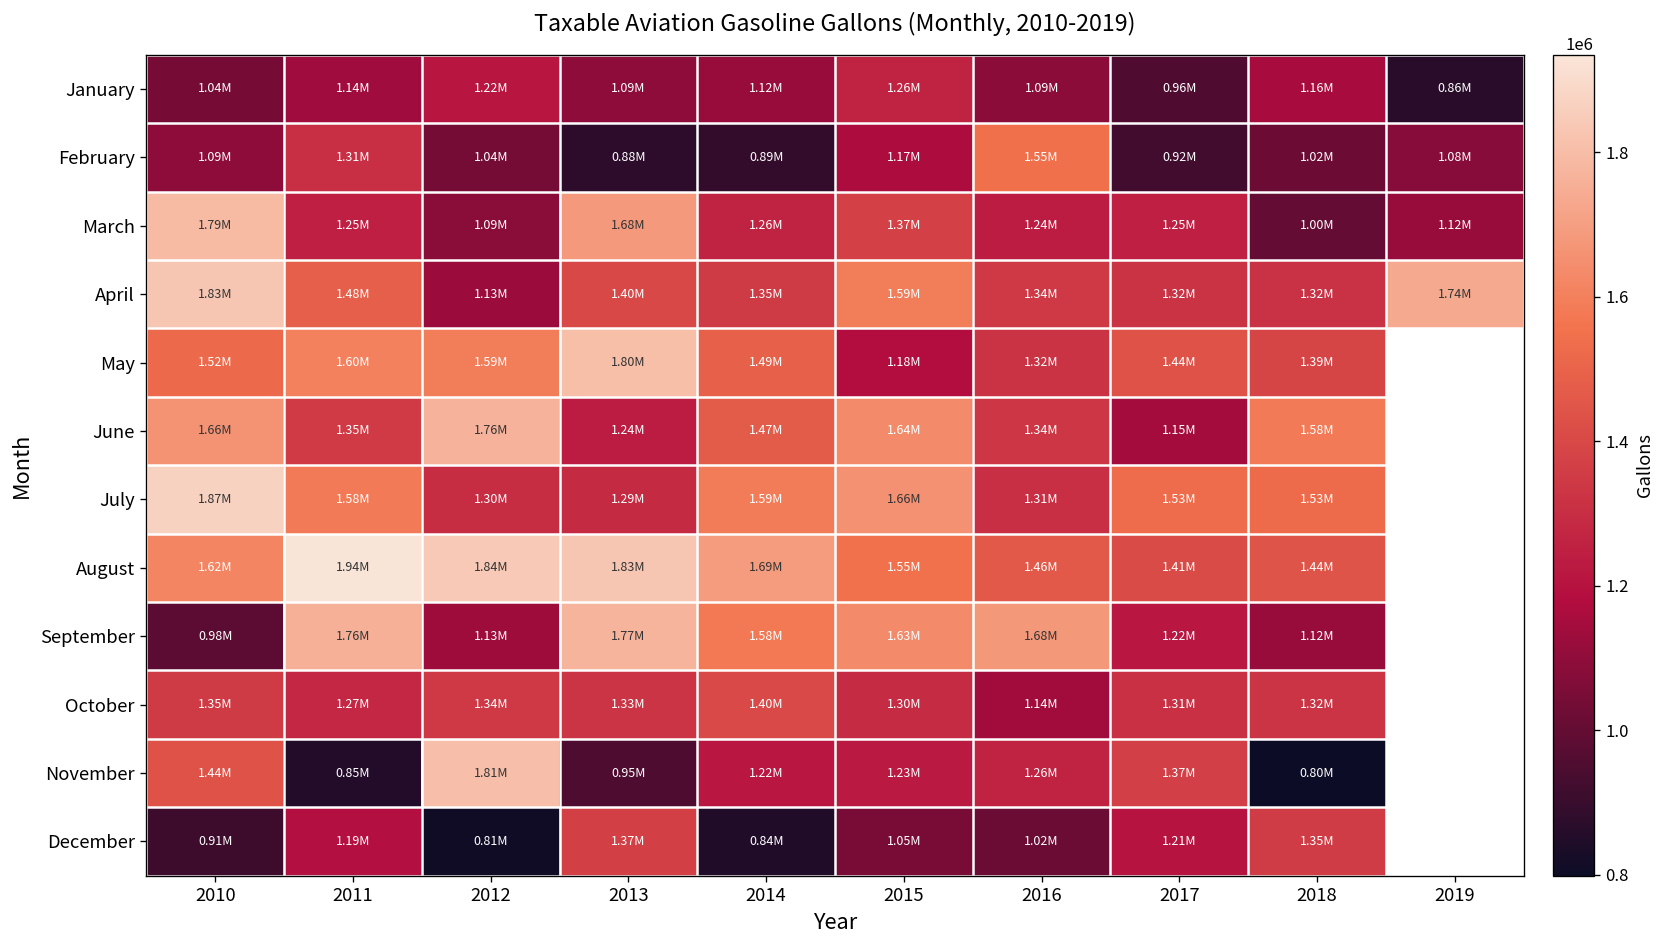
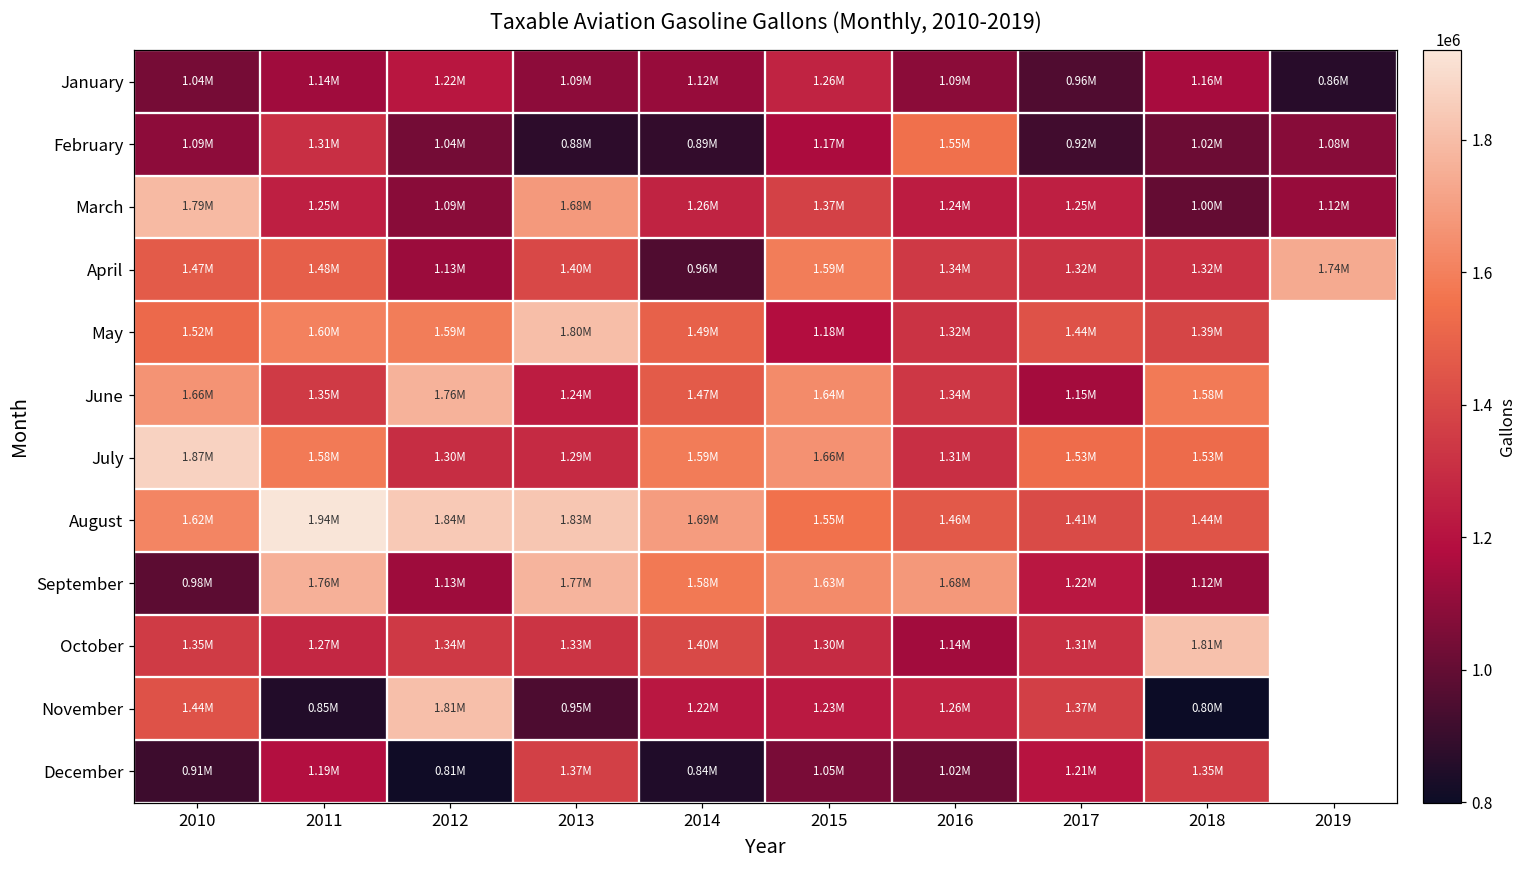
  {
    "January": {
      "2010": "1.04M",
      "2011": "1.14M",
      "2012": "1.22M",
      "2013": "1.09M",
      "2014": "1.12M",
      "2015": "1.26M",
      "2016": "1.09M",
      "2017": "0.96M",
      "2018": "1.16M",
      "2019": "0.86M"
    },
    "February": {
      "2010": "1.09M",
      "2011": "1.31M",
      "2012": "1.04M",
      "2013": "0.88M",
      "2014": "0.89M",
      "2015": "1.17M",
      "2016": "1.55M",
      "2017": "0.92M",
      "2018": "1.02M",
      "2019": "1.08M"
    },
    "March": {
      "2010": "1.79M",
      "2011": "1.25M",
      "2012": "1.09M",
      "2013": "1.68M",
      "2014": "1.26M",
      "2015": "1.37M",
      "2016": "1.24M",
      "2017": "1.25M",
      "2018": "1.00M",
      "2019": "1.12M"
    },
    "April": {
-     "2010": "1.83M",
+     "2010": "1.47M",
      "2011": "1.48M",
      "2012": "1.13M",
      "2013": "1.40M",
-     "2014": "1.35M",
+     "2014": "0.96M",
      "2015": "1.59M",
      "2016": "1.34M",
      "2017": "1.32M",
      "2018": "1.32M",
      "2019": "1.74M"
    },
    "May": {
      "2010": "1.52M",
      "2011": "1.60M",
      "2012": "1.59M",
      "2013": "1.80M",
      "2014": "1.49M",
      "2015": "1.18M",
      "2016": "1.32M",
      "2017": "1.44M",
      "2018": "1.39M"
    },
    "June": {
      "2010": "1.66M",
      "2011": "1.35M",
      "2012": "1.76M",
      "2013": "1.24M",
      "2014": "1.47M",
      "2015": "1.64M",
      "2016": "1.34M",
      "2017": "1.15M",
      "2018": "1.58M"
    },
    "July": {
      "2010": "1.87M",
      "2011": "1.58M",
      "2012": "1.30M",
      "2013": "1.29M",
      "2014": "1.59M",
      "2015": "1.66M",
      "2016": "1.31M",
      "2017": "1.53M",
      "2018": "1.53M"
    },
    "August": {
      "2010": "1.62M",
      "2011": "1.94M",
      "2012": "1.84M",
      "2013": "1.83M",
      "2014": "1.69M",
      "2015": "1.55M",
      "2016": "1.46M",
      "2017": "1.41M",
      "2018": "1.44M"
    },
    "September": {
      "2010": "0.98M",
      "2011": "1.76M",
      "2012": "1.13M",
      "2013": "1.77M",
      "2014": "1.58M",
      "2015": "1.63M",
      "2016": "1.68M",
      "2017": "1.22M",
      "2018": "1.12M"
    },
    "October": {
      "2010": "1.35M",
      "2011": "1.27M",
      "2012": "1.34M",
      "2013": "1.33M",
      "2014": "1.40M",
      "2015": "1.30M",
      "2016": "1.14M",
      "2017": "1.31M",
-     "2018": "1.32M"
+     "2018": "1.81M"
    },
    "November": {
      "2010": "1.44M",
      "2011": "0.85M",
      "2012": "1.81M",
      "2013": "0.95M",
      "2014": "1.22M",
      "2015": "1.23M",
      "2016": "1.26M",
      "2017": "1.37M",
      "2018": "0.80M"
    },
    "December": {
      "2010": "0.91M",
      "2011": "1.19M",
      "2012": "0.81M",
      "2013": "1.37M",
      "2014": "0.84M",
      "2015": "1.05M",
      "2016": "1.02M",
      "2017": "1.21M",
      "2018": "1.35M"
    }
  }
